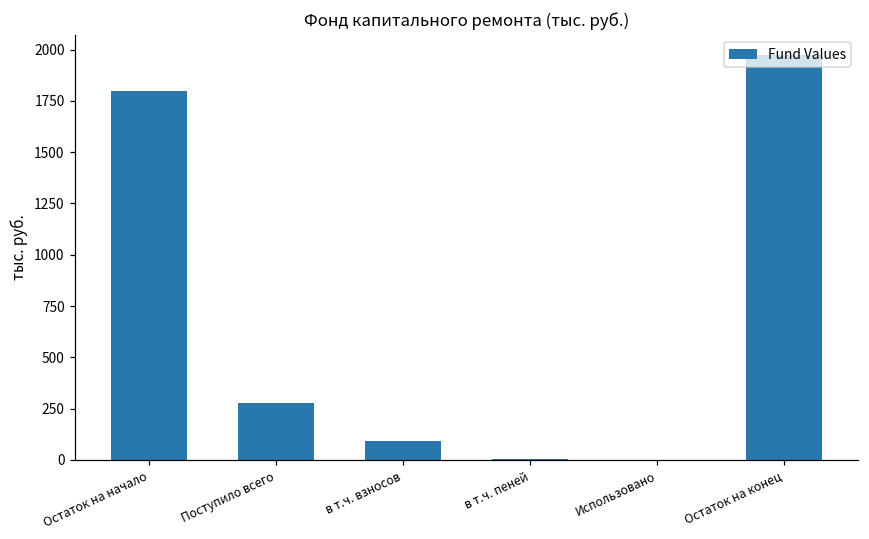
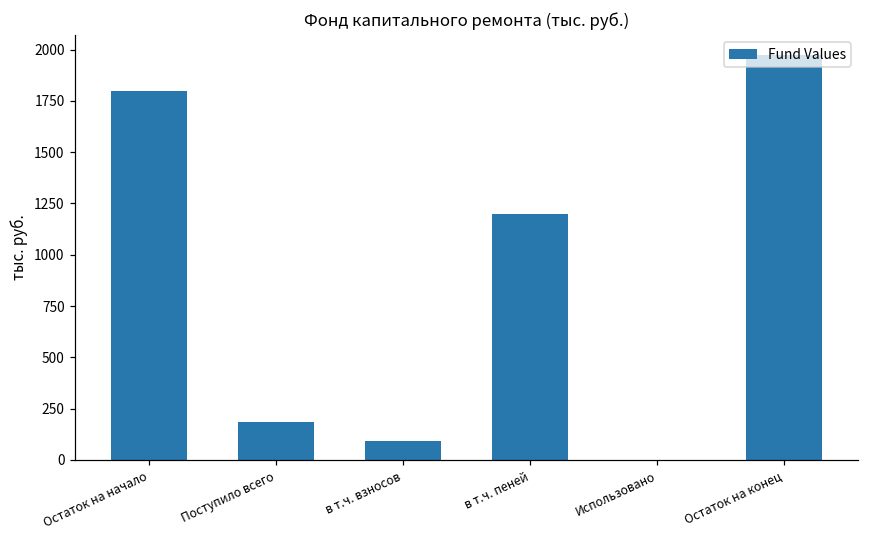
  {
    "Остаток на начало": 1800,
-   "Поступило всего": 280,
+   "Поступило всего": 180,
    "в т.ч. взносов": 90,
-   "в т.ч. пеней": 0,
+   "в т.ч. пеней": 1200,
    "Использовано": 0
  }
